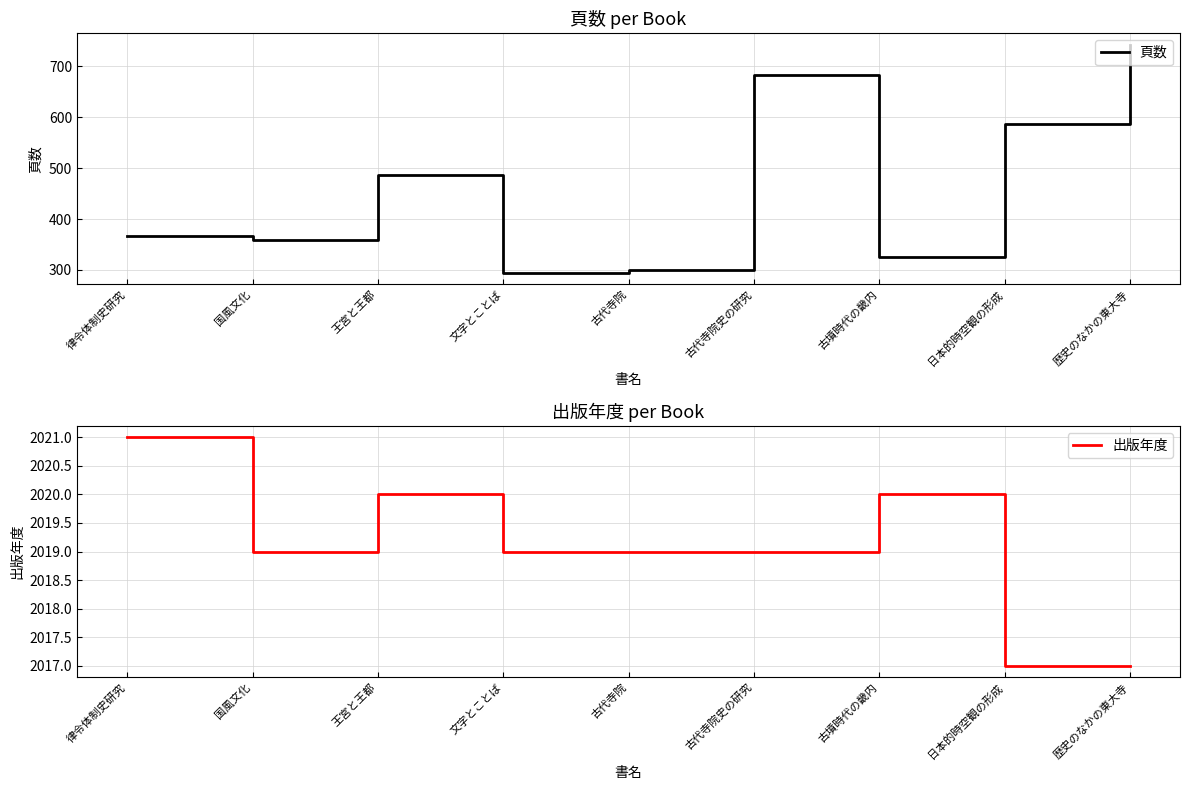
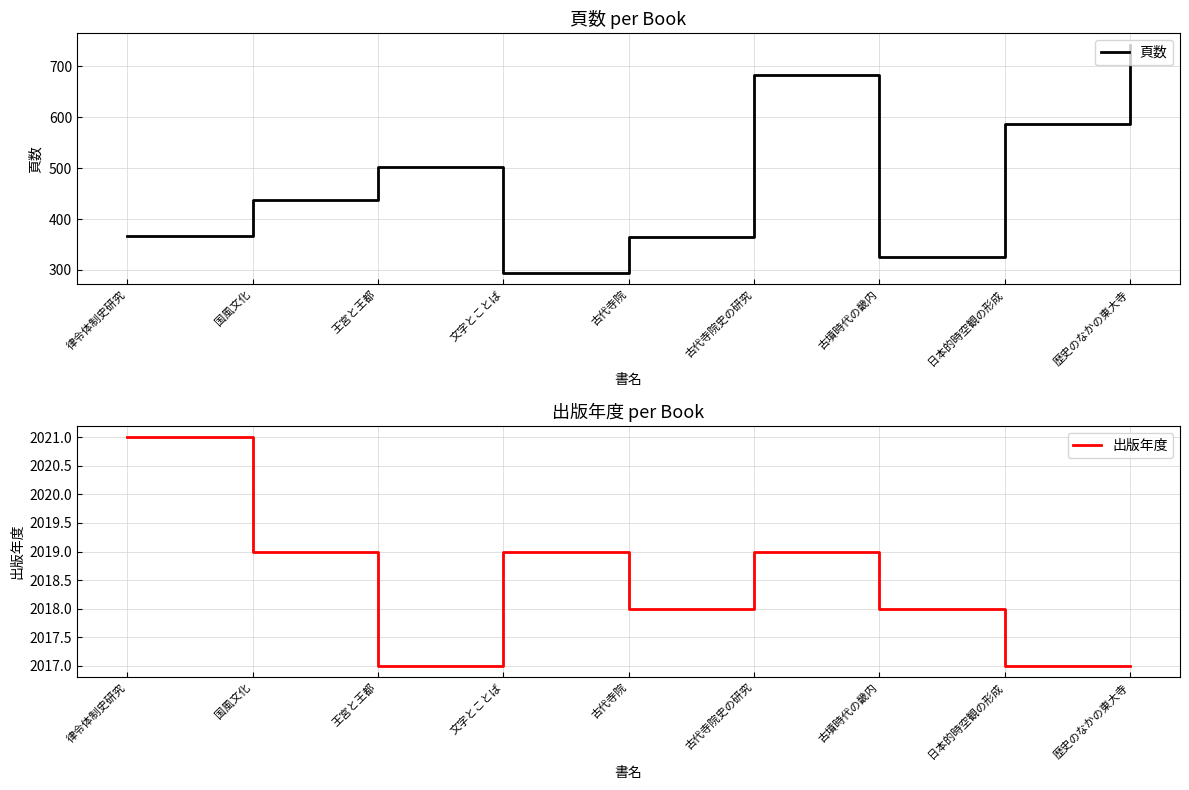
  {
    "頁数 per Book": {
      "律令体制史研究": 370,
-     "国風文化": 360,
-     "王宮と王都": 490,
+     "国風文化": 440,
+     "王宮と王都": 500,
      "文字とことば": 290,
-     "古代寺院": 300,
+     "古代寺院": 360,
      "古代寺院史の研究": 680,
      "古墳時代の畿内": 330,
      "日本的時空観の形成": 590
    },
    "出版年度 per Book": {
      "律令体制史研究": 2021,
      "国風文化": 2019,
-     "王宮と王都": 2020,
+     "王宮と王都": 2017,
      "文字とことば": 2019,
-     "古代寺院": 2019,
+     "古代寺院": 2018,
      "古代寺院史の研究": 2019,
-     "古墳時代の畿内": 2020,
+     "古墳時代の畿内": 2018,
      "日本的時空観の形成": 2017,
      "歴史のなかの東大寺": 2017
    }
  }
